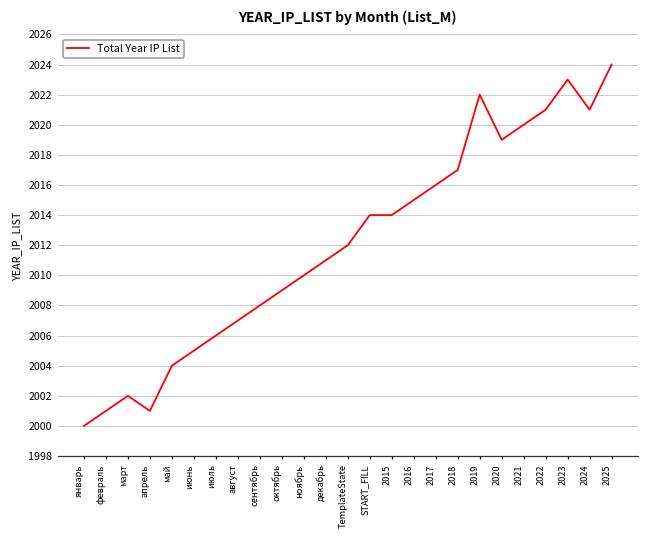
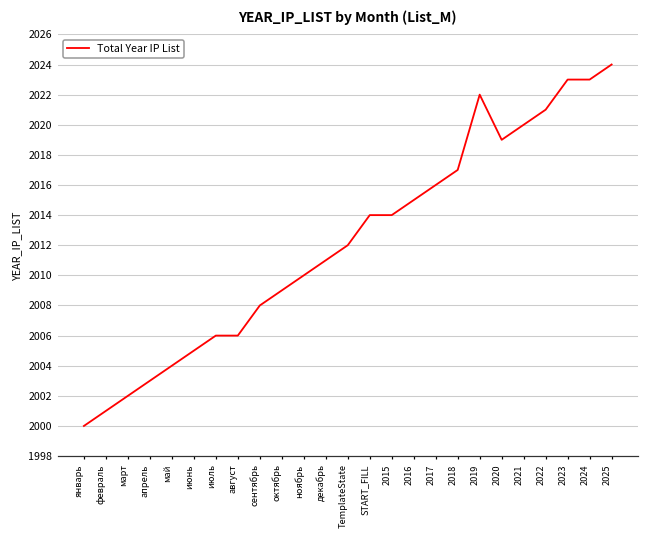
  {
    "январь": 2000,
    "февраль": 2001,
    "март": 2002,
-   "апрель": 2001,
+   "апрель": 2003,
    "май": 2004,
    "июнь": 2005,
    "июль": 2006,
-   "август": 2007,
+   "август": 2006,
    "сентябрь": 2008,
    "октябрь": 2009,
    "ноябрь": 2010,
    "декабрь": 2011,
    "TemplateState": 2012,
    "START_FILL": 2014,
    "2015": 2014,
    "2016": 2015,
    "2017": 2016,
    "2018": 2017,
    "2019": 2022,
    "2020": 2019,
    "2021": 2020,
    "2022": 2021,
    "2023": 2023,
-   "2024": 2021,
+   "2024": 2023,
    "2025": 2024
  }
